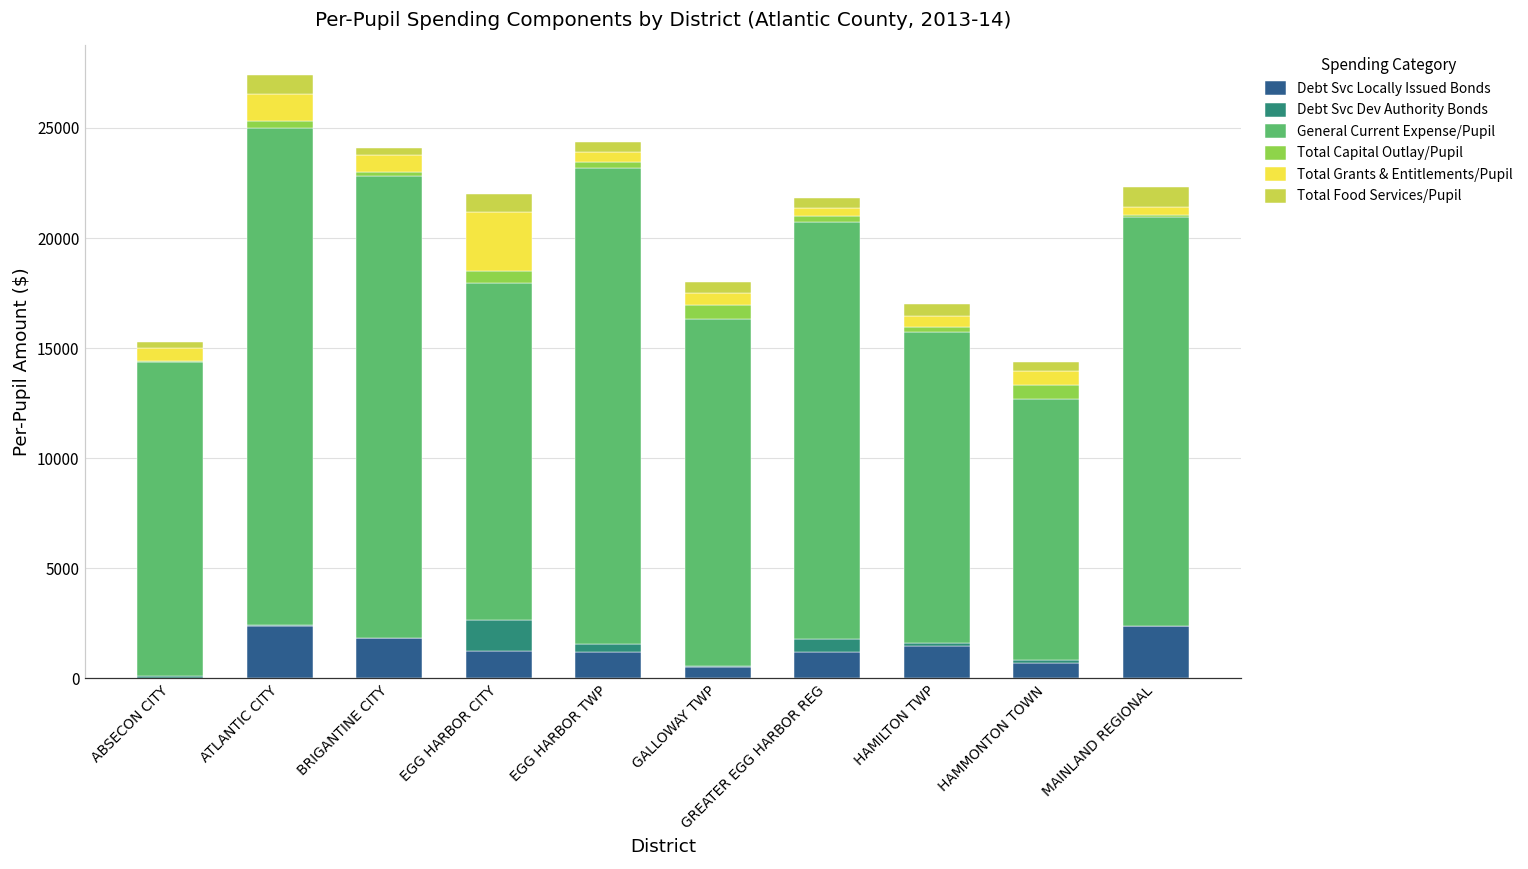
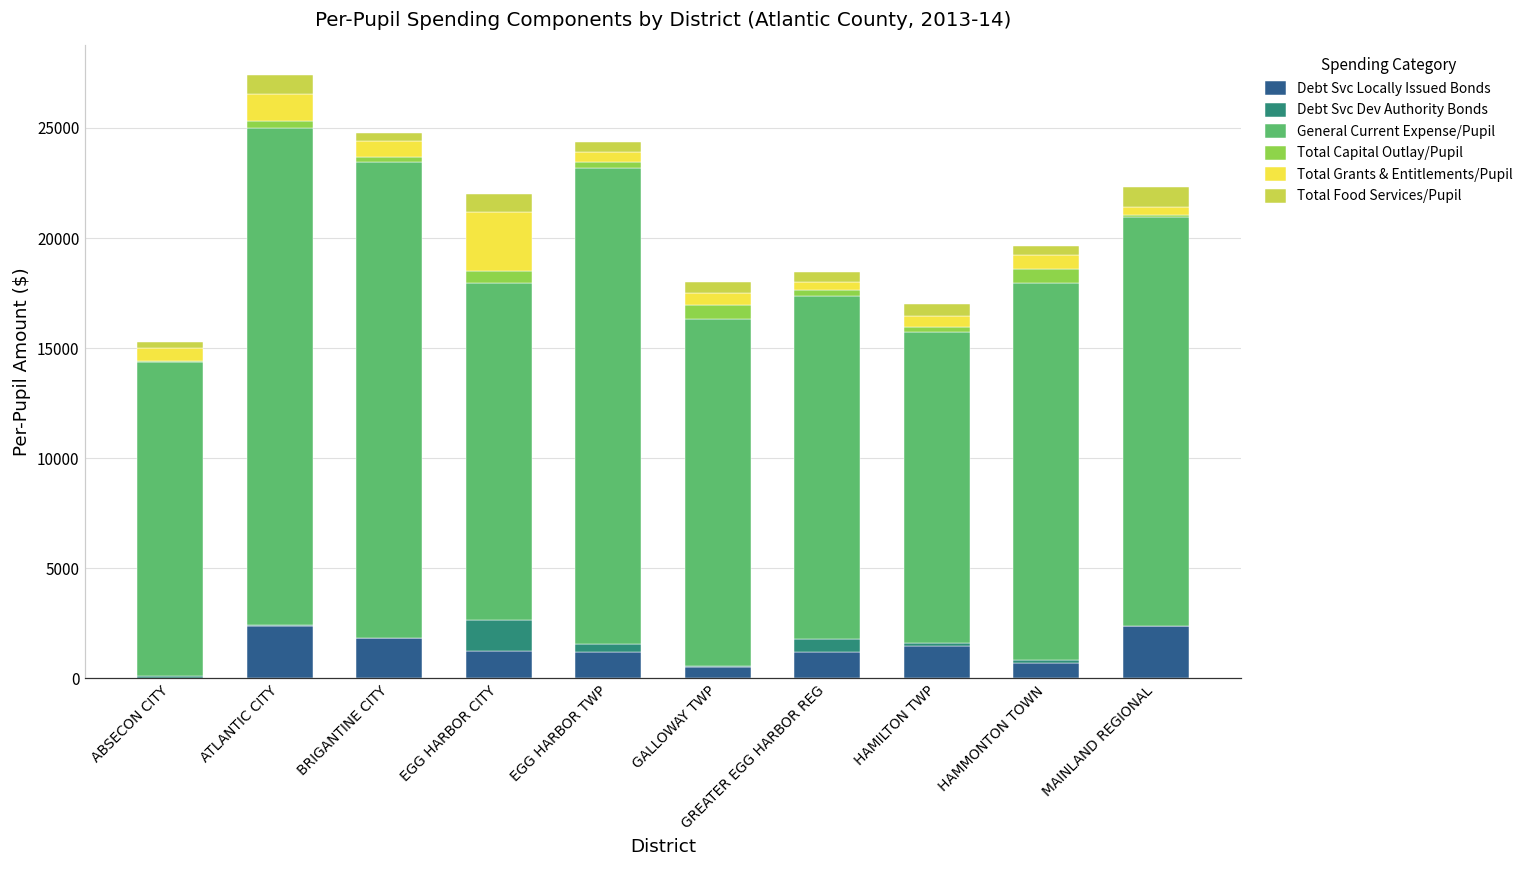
  {
    "General Current Expense/Pupil": {
      "ABSECON CITY": 14300,
      "ATLANTIC CITY": 22600,
-     "BRIGANTINE CITY": 21000,
+     "BRIGANTINE CITY": 21600,
      "EGG HARBOR CITY": 15300,
      "EGG HARBOR TWP": 21600,
      "GALLOWAY TWP": 15700,
-     "GREATER EGG HARBOR REG": 18900,
+     "GREATER EGG HARBOR REG": 15600,
      "HAMILTON TWP": 14100,
-     "HAMMONTON TOWN": 11900,
+     "HAMMONTON TOWN": 17100,
      "MAINLAND REGIONAL": 18500
    }
  }
